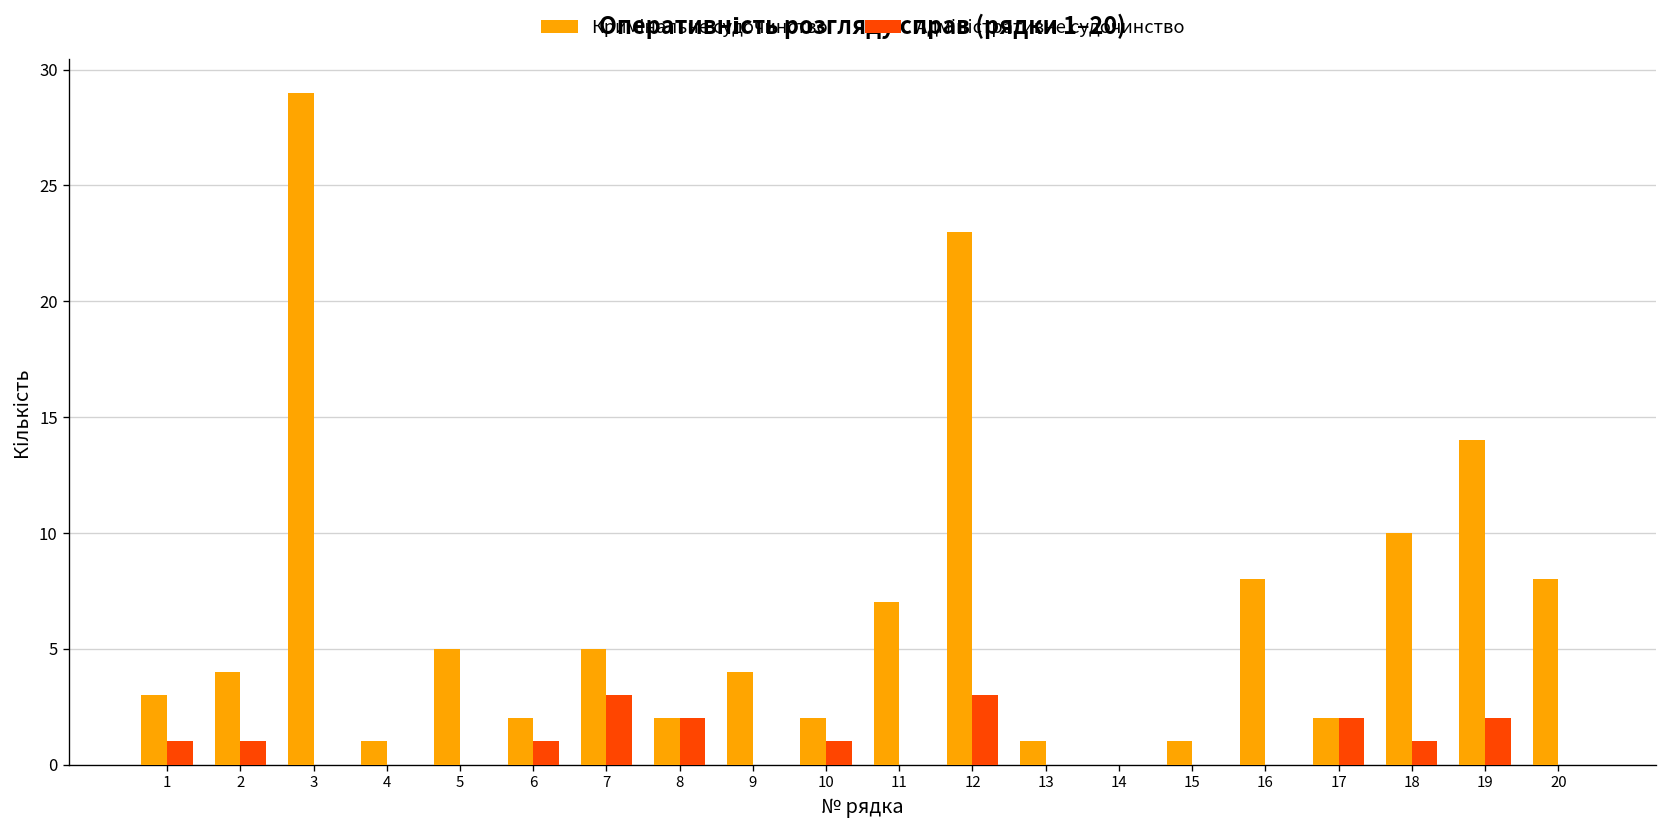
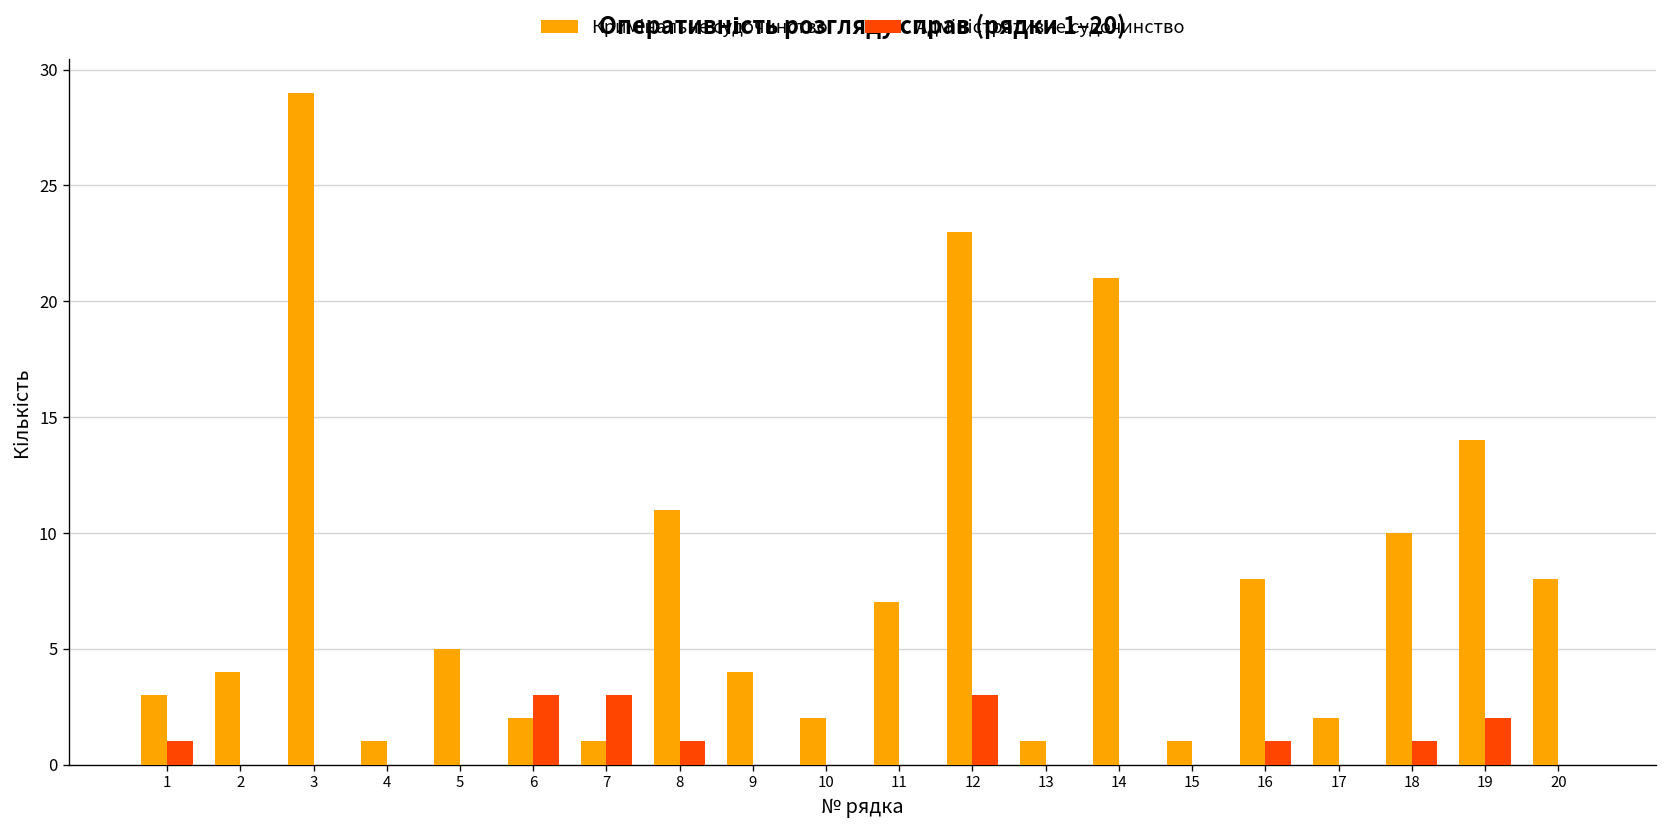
  {
    "Кримінальне судочинство": {
      "1": 3,
      "2": 4,
      "3": 29,
      "4": 1,
      "5": 5,
      "6": 2,
-     "7": 5,
-     "8": 2,
+     "7": 1,
+     "8": 11,
      "9": 4,
      "10": 2,
      "11": 7,
      "12": 23,
      "13": 1,
-     "14": 0,
+     "14": 21,
      "15": 1,
      "16": 8,
      "17": 2,
      "18": 10,
      "19": 14,
      "20": 8
    },
    "Адміністративне судочинство": {
      "1": 1,
-     "2": 1,
+     "2": 0,
      "3": 0,
      "4": 0,
      "5": 0,
-     "6": 1,
+     "6": 3,
      "7": 3,
-     "8": 2,
+     "8": 1,
      "9": 0,
-     "10": 1,
+     "10": 0,
      "11": 0,
      "12": 3,
      "13": 0,
      "14": 0,
      "15": 0,
-     "16": 0,
-     "17": 2,
+     "16": 1,
+     "17": 0,
      "18": 1,
      "19": 2,
      "20": 0
    }
  }
